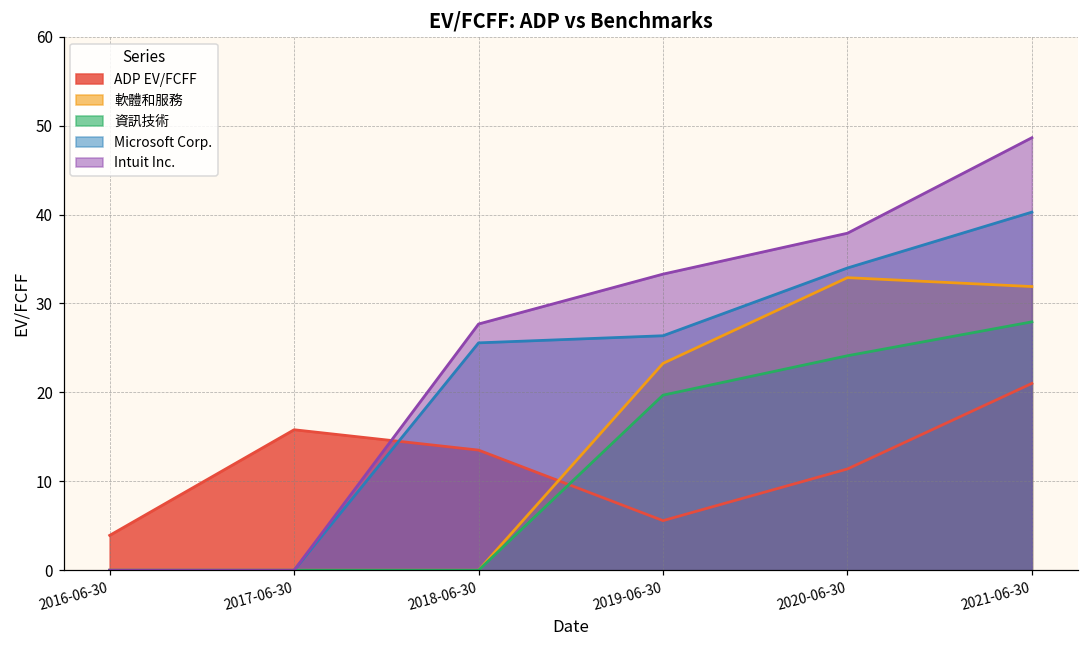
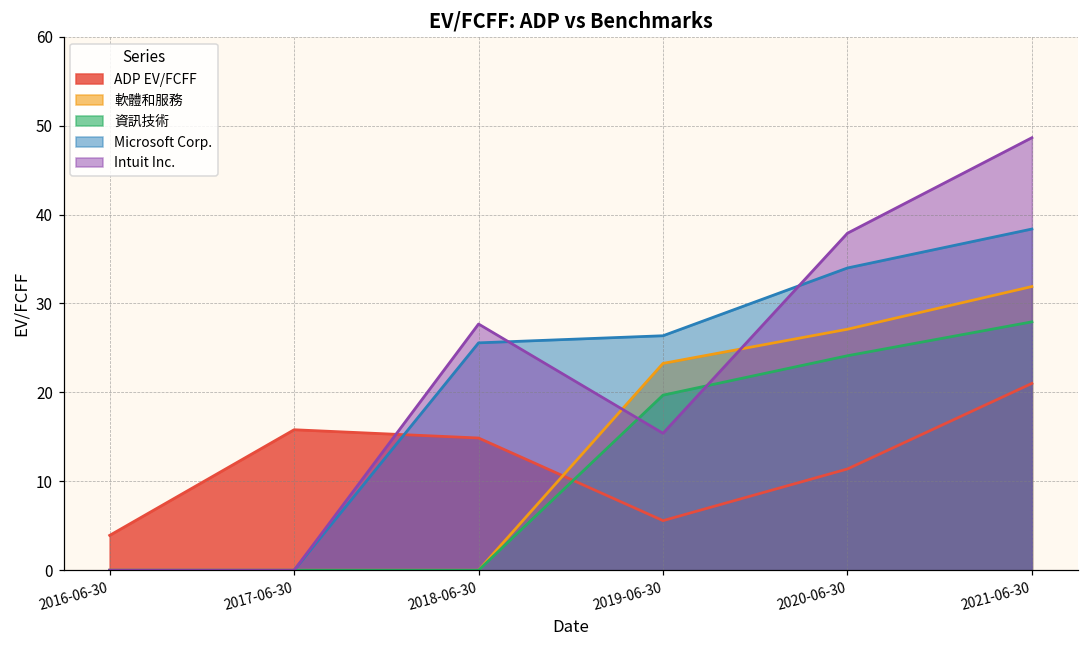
  {
    "ADP EV/FCFF": {
      "2016-06-30": 4,
      "2017-06-30": 16,
-     "2018-06-30": 14,
+     "2018-06-30": 15,
      "2019-06-30": 6,
      "2020-06-30": 11,
      "2021-06-30": 21
    },
    "軟體和服務": {
      "2019-06-30": 23,
-     "2020-06-30": 33,
+     "2020-06-30": 27,
      "2021-06-30": 32
    },
    "資訊技術": {
      "2019-06-30": 20,
      "2020-06-30": 24,
      "2021-06-30": 28
    },
    "Microsoft Corp.": {
      "2018-06-30": 26,
      "2019-06-30": 26,
      "2020-06-30": 34,
-     "2021-06-30": 40
+     "2021-06-30": 38
    },
    "Intuit Inc.": {
      "2018-06-30": 28,
-     "2019-06-30": 33,
+     "2019-06-30": 15,
      "2020-06-30": 38,
      "2021-06-30": 49
    }
  }
